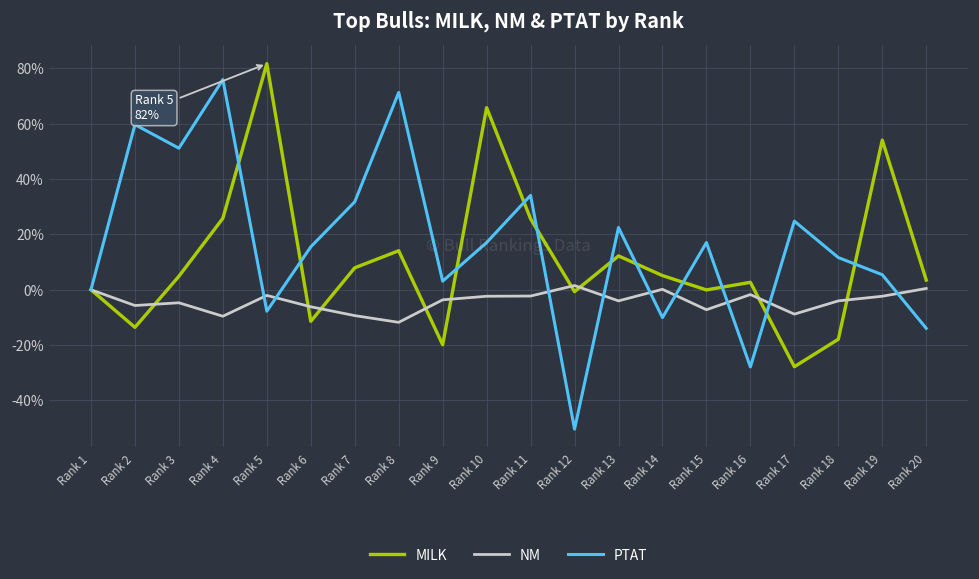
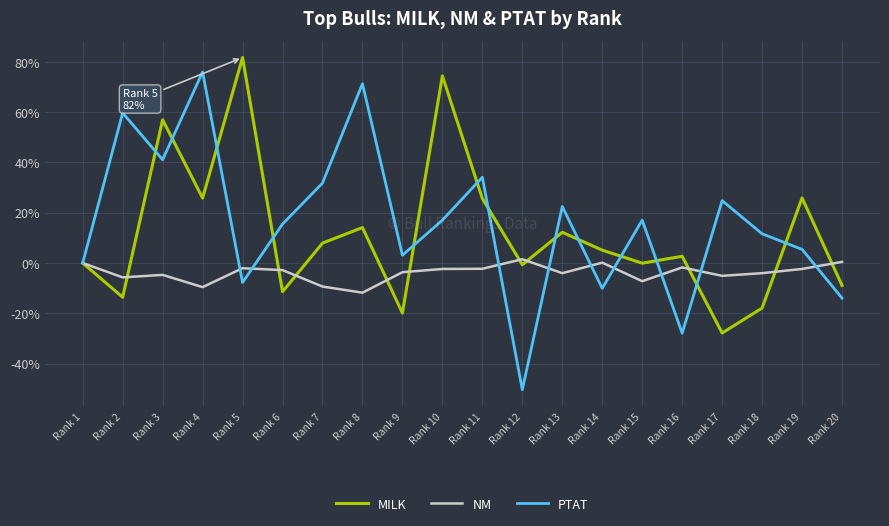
  {
    "MILK": {
      "Rank 2": "-14%",
-     "Rank 3": "5%",
+     "Rank 3": "57%",
      "Rank 4": "26%",
      "Rank 5": "82%",
      "Rank 6": "-11%",
      "Rank 7": "8%",
      "Rank 8": "14%",
      "Rank 9": "-20%",
-     "Rank 10": "66%",
+     "Rank 10": "74%",
      "Rank 11": "26%",
      "Rank 12": "-1%",
      "Rank 13": "12%",
      "Rank 14": "5%",
      "Rank 15": "0%",
      "Rank 16": "3%",
      "Rank 17": "-28%",
      "Rank 18": "-18%",
-     "Rank 19": "54%",
-     "Rank 20": "3%"
+     "Rank 19": "26%",
+     "Rank 20": "-9%"
    },
    "NM": {
      "Rank 2": "-6%",
      "Rank 3": "-5%",
      "Rank 4": "-10%",
      "Rank 5": "-2%",
-     "Rank 6": "-6%",
+     "Rank 6": "-3%",
      "Rank 7": "-9%",
      "Rank 8": "-12%",
      "Rank 9": "-4%",
      "Rank 10": "-2%",
      "Rank 11": "-2%",
      "Rank 12": "2%",
      "Rank 13": "-4%",
      "Rank 14": "0%",
      "Rank 15": "-7%",
      "Rank 16": "-2%",
-     "Rank 17": "-9%",
+     "Rank 17": "-5%",
      "Rank 18": "-4%",
      "Rank 19": "-2%",
      "Rank 20": "0%"
    },
    "PTAT": {
-     "Rank 3": "51%",
+     "Rank 3": "41%",
      "Rank 5": "-8%",
      "Rank 6": "16%",
      "Rank 7": "32%",
      "Rank 8": "71%",
      "Rank 9": "3%",
      "Rank 10": "17%",
      "Rank 11": "34%",
      "Rank 12": "-50%",
      "Rank 13": "22%",
      "Rank 14": "-10%",
      "Rank 15": "17%",
      "Rank 16": "-28%",
      "Rank 17": "25%",
      "Rank 18": "12%",
      "Rank 19": "5%",
      "Rank 20": "-14%"
    }
  }
